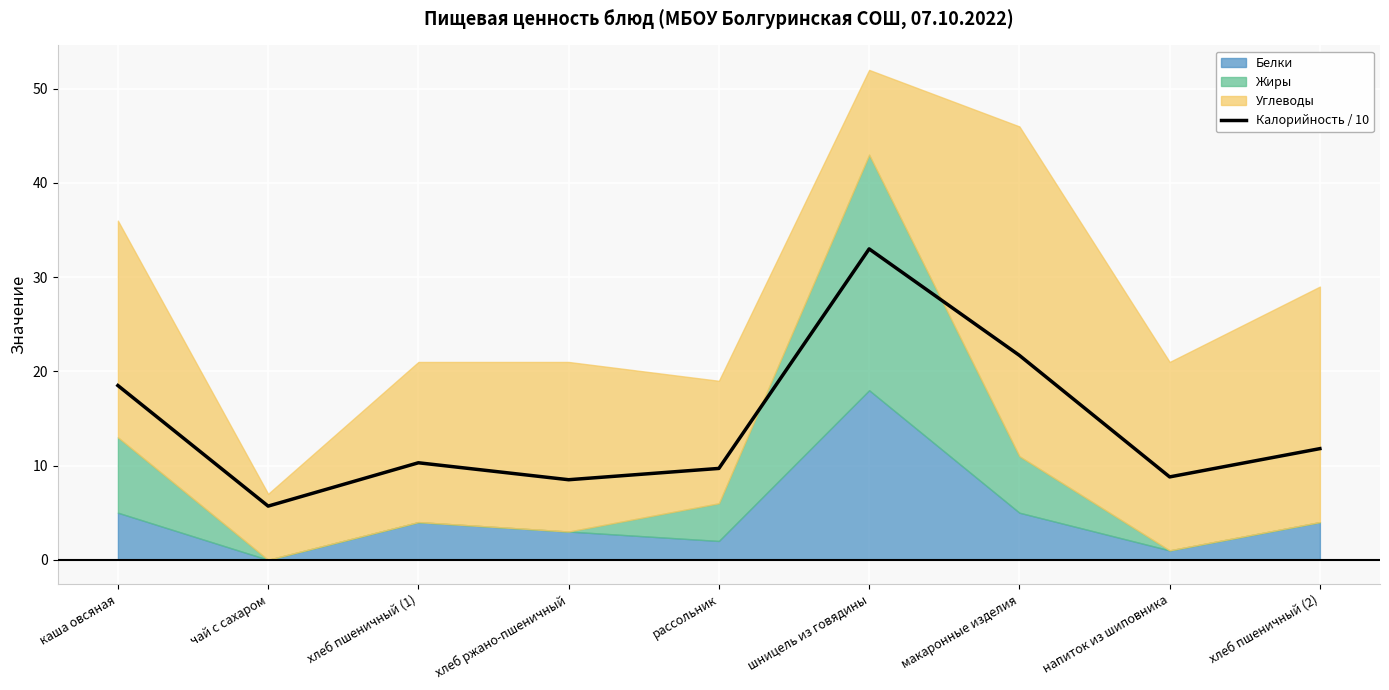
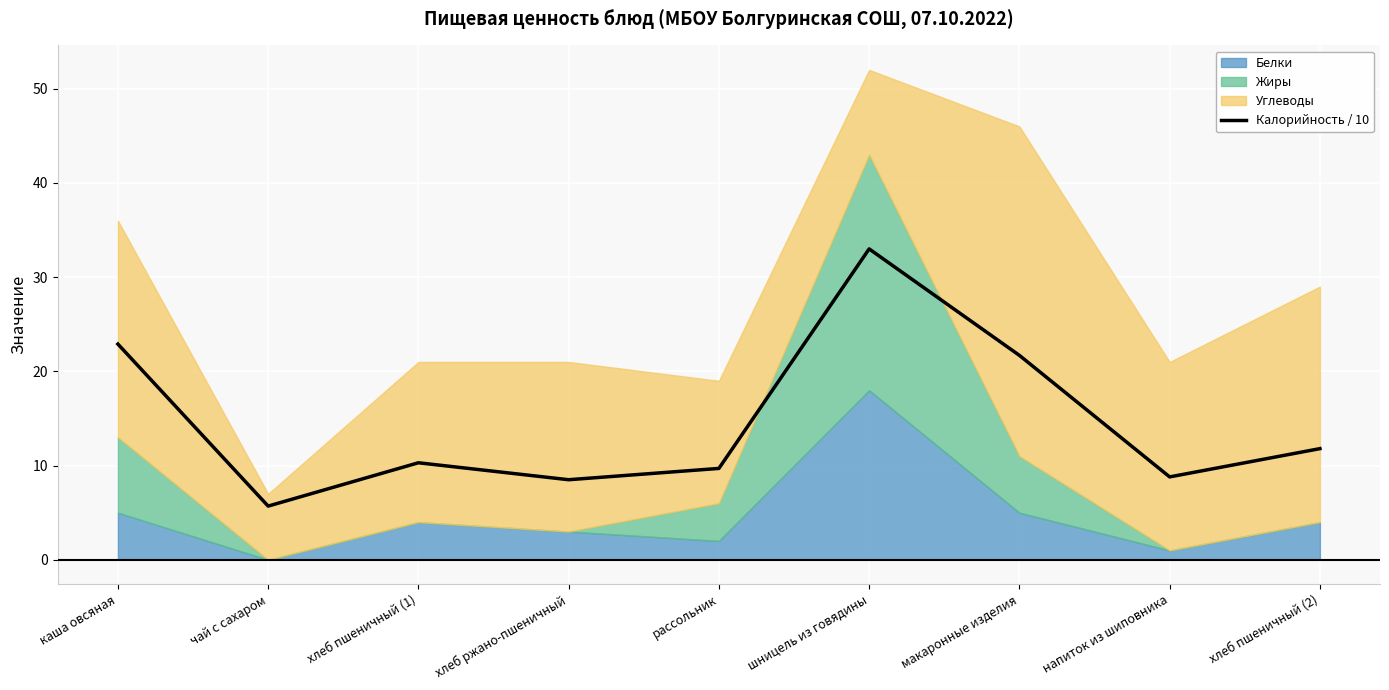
  {
    "Калорийность / 10": {
-     "каша овсяная": 19,
+     "каша овсяная": 23,
      "чай с сахаром": 6,
      "хлеб пшеничный (1)": 10,
      "хлеб ржано-пшеничный": 9,
      "рассольник": 10,
      "шницель из говядины": 33,
      "макаронные изделия": 22,
      "напиток из шиповника": 9,
      "хлеб пшеничный (2)": 12
    },
    "Белки": {
      "каша овсяная": 5,
      "рассольник": 2,
      "шницель из говядины": 18,
      "макаронные изделия": 5
    },
    "Жиры": {
      "каша овсяная": 8,
      "рассольник": 4,
      "шницель из говядины": 25,
      "макаронные изделия": 6
    },
    "Углеводы": {
      "каша овсяная": 23,
      "чай с сахаром": 7,
      "хлеб пшеничный (1)": 17,
      "хлеб ржано-пшеничный": 18,
      "рассольник": 13,
      "шницель из говядины": 9,
      "макаронные изделия": 35,
      "напиток из шиповника": 20,
      "хлеб пшеничный (2)": 25
    }
  }
